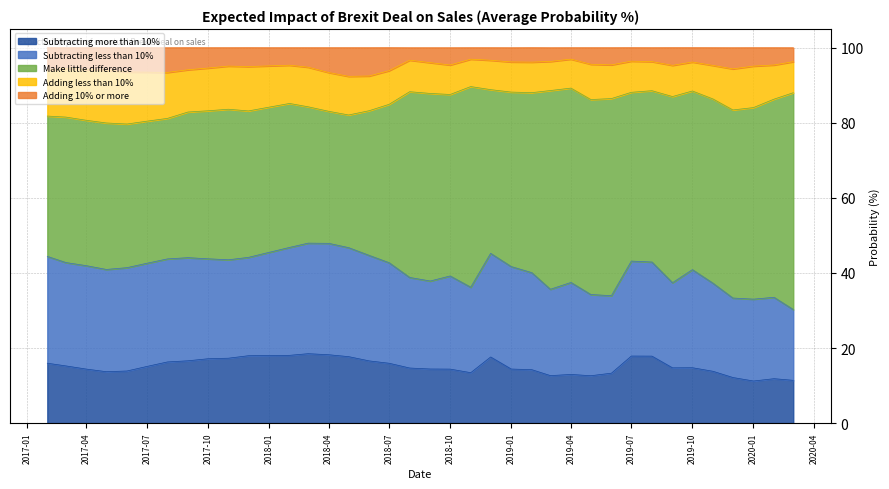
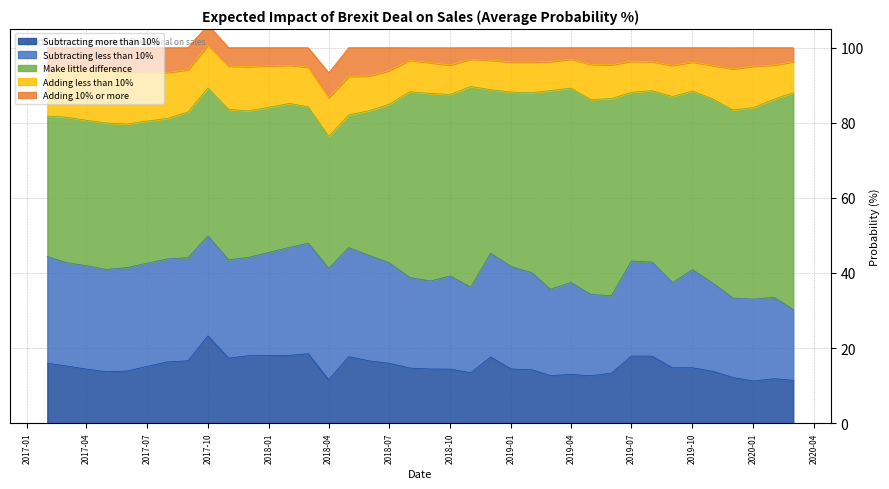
  {
    "Subtracting more than 10%": {
      "2017-04": 14,
      "2017-07": 15,
-     "2017-10": 17,
+     "2017-10": 23,
      "2018-01": 18,
-     "2018-04": 18,
+     "2018-04": 12,
      "2018-07": 16,
      "2018-10": 14,
      "2019-01": 14,
      "2019-04": 13,
      "2019-07": 18,
      "2019-10": 15,
      "2020-01": 11
    },
    "Subtracting less than 10%": {
      "2017-04": 28,
      "2017-07": 27,
      "2017-10": 27,
      "2018-01": 27,
      "2018-04": 30,
      "2018-07": 27,
      "2018-10": 25,
      "2019-01": 27,
      "2019-04": 25,
      "2019-07": 25,
      "2019-10": 26,
      "2020-01": 22
    },
    "Make little difference": {
      "2017-04": 39,
      "2017-07": 38,
      "2017-10": 39,
      "2018-01": 39,
      "2018-04": 35,
      "2018-07": 42,
      "2018-10": 48,
      "2019-01": 46,
      "2019-04": 52,
      "2019-07": 45,
      "2019-10": 48,
      "2020-01": 51
    },
    "Adding less than 10%": {
      "2017-10": 11,
      "2018-01": 11,
      "2018-04": 10,
      "2018-07": 9,
      "2018-10": 8,
      "2019-01": 8,
      "2019-04": 8,
      "2019-07": 8,
      "2019-10": 8,
      "2020-01": 11
    },
    "Adding 10% or more": {
      "2018-01": 5,
      "2018-04": 7,
      "2018-07": 6,
      "2018-10": 5,
      "2019-01": 4,
      "2019-04": 3,
      "2019-07": 4,
      "2019-10": 4,
      "2020-01": 5
    }
  }
